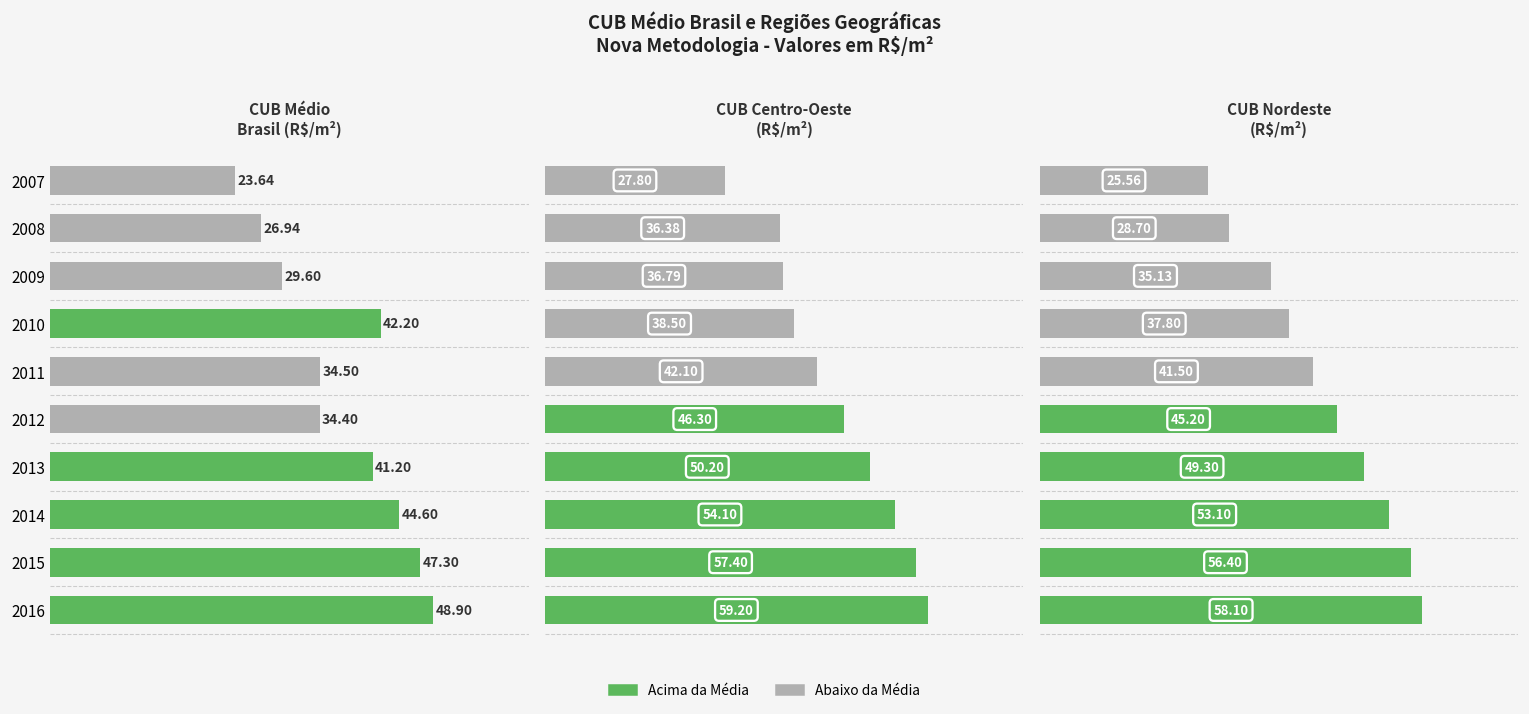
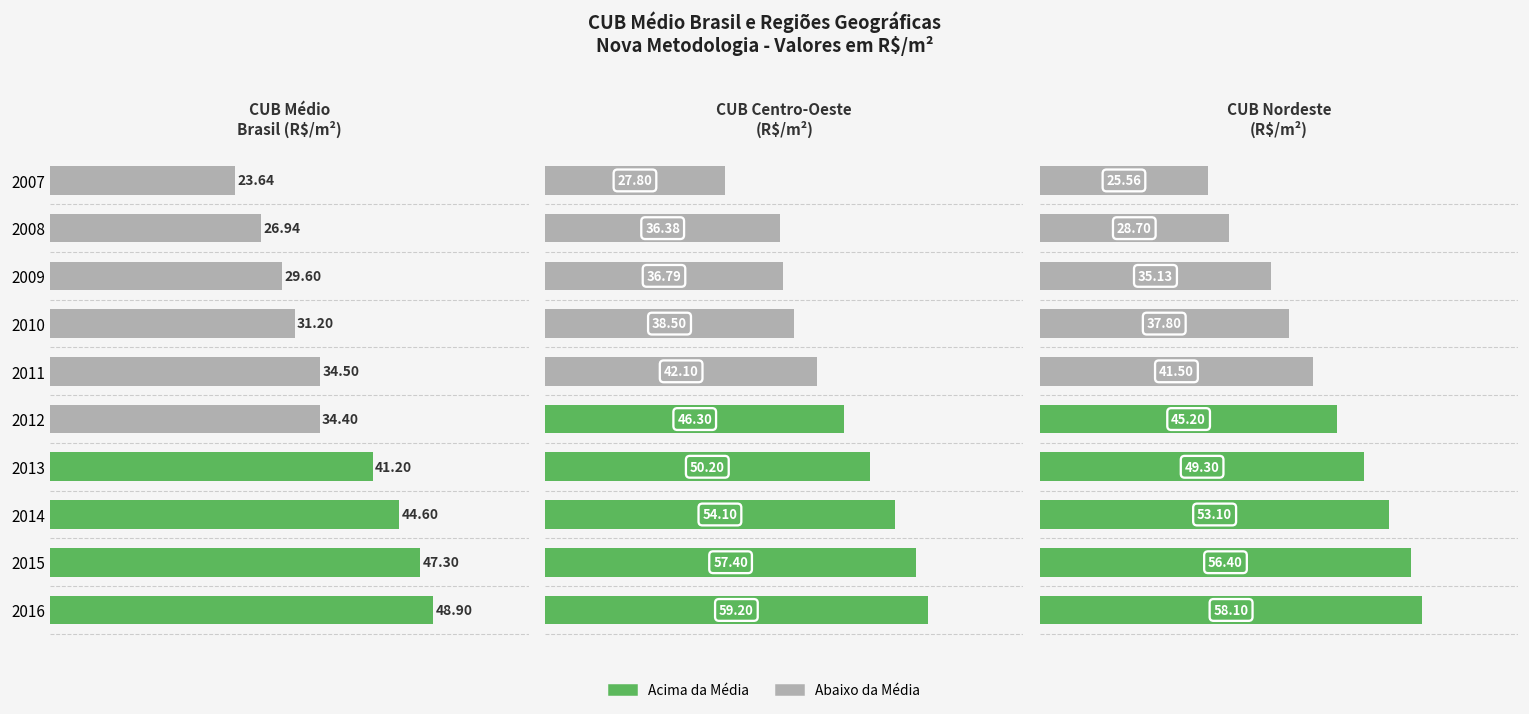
  {
    "CUB Médio Brasil (R$/m²)": {
      "2007": 23.64,
      "2008": 26.94,
      "2009": 29.60,
-     "2010": 42.20,
+     "2010": 31.20,
      "2011": 34.50,
      "2012": 34.40,
      "2013": 41.20,
      "2014": 44.60,
      "2015": 47.30,
      "2016": 48.90
    }
  }
